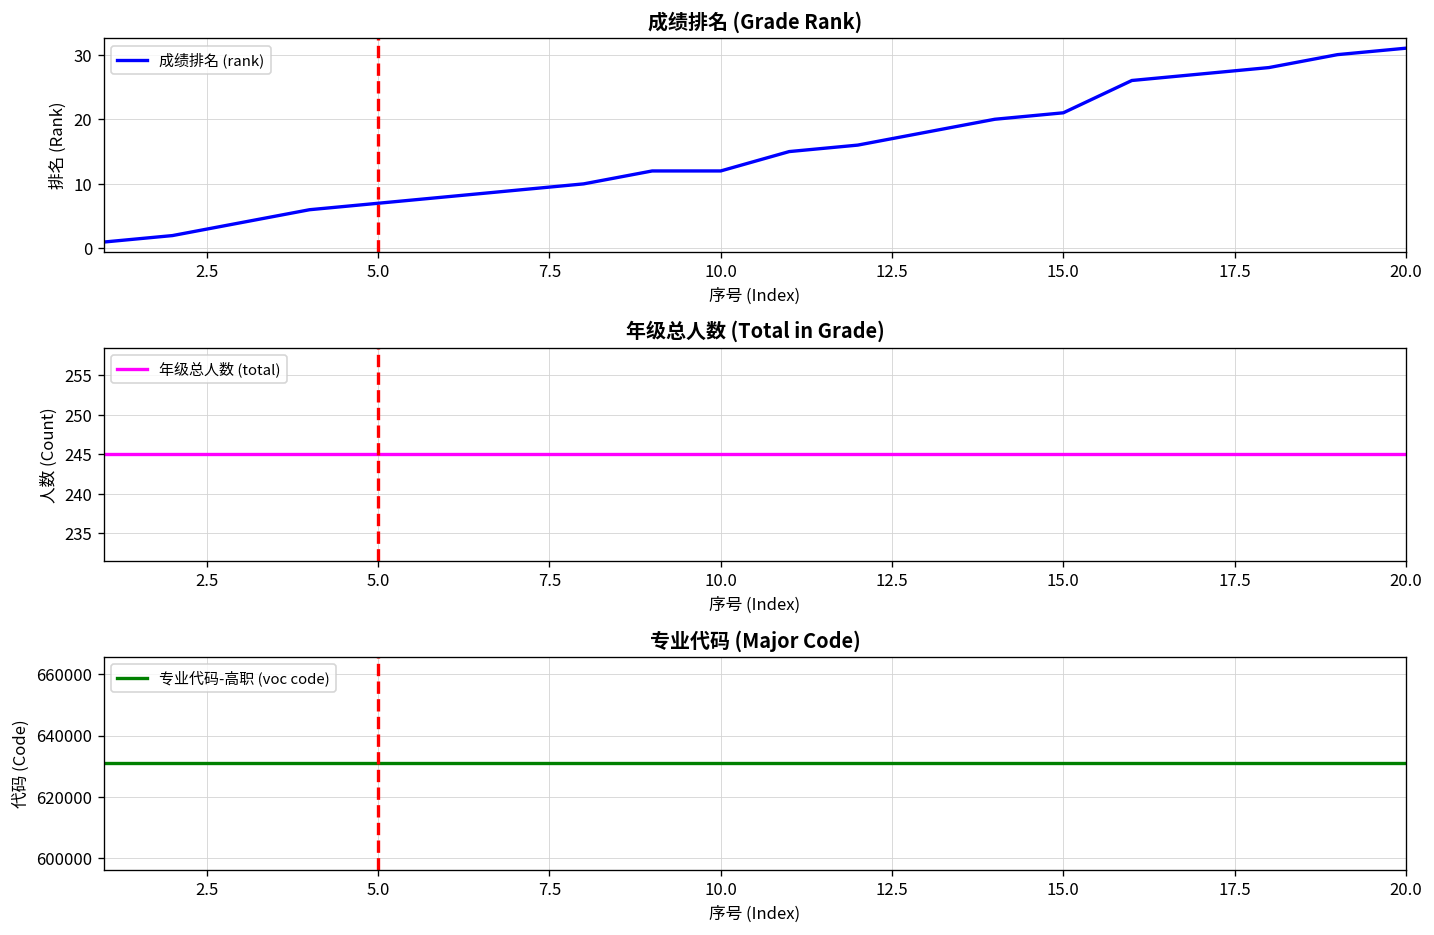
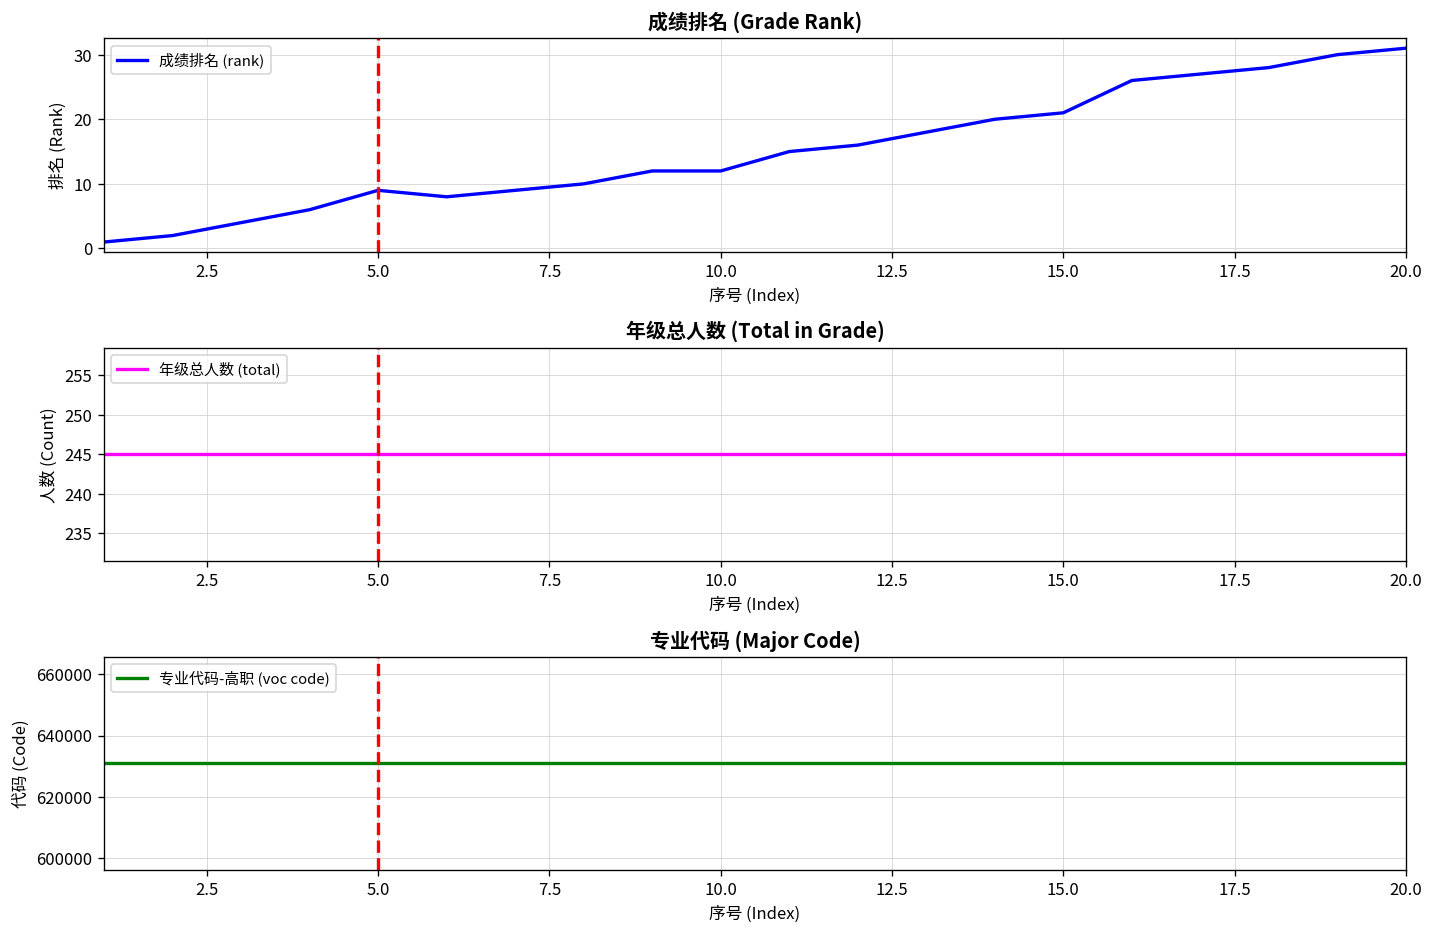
  {
    "成绩排名 (Grade Rank)": {
-     "5.0": 7,
+     "5.0": 9,
      "10.0": 12,
      "15.0": 21,
      "20.0": 31
    },
    "年级总人数 (Total in Grade)": {
      "5.0": 245,
      "10.0": 245,
      "15.0": 245,
      "20.0": 245
    },
    "专业代码 (Major Code)": {
      "5.0": 631000,
      "10.0": 631000,
      "15.0": 631000,
      "20.0": 631000
    }
  }
